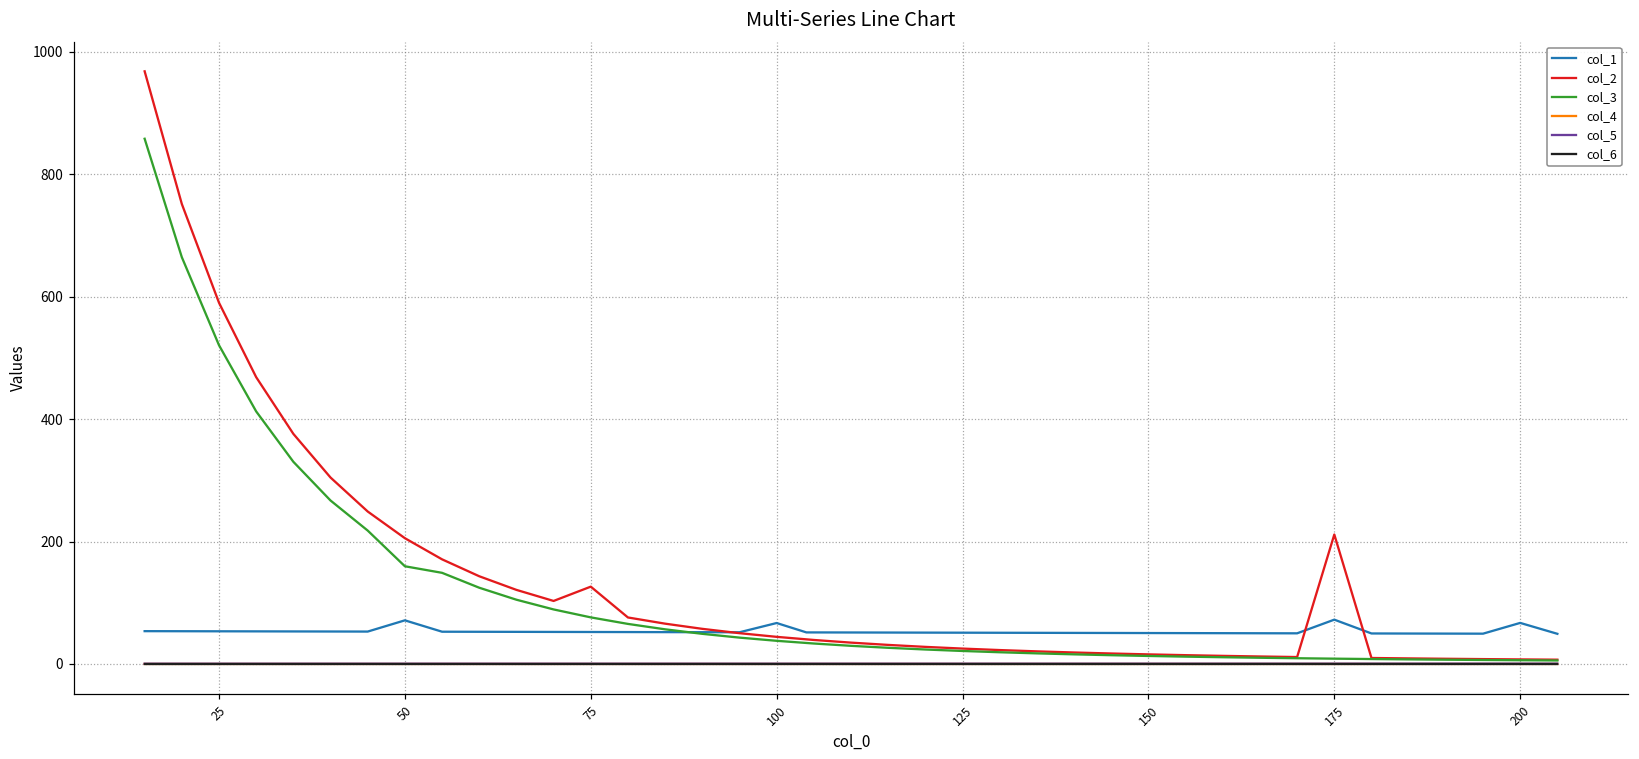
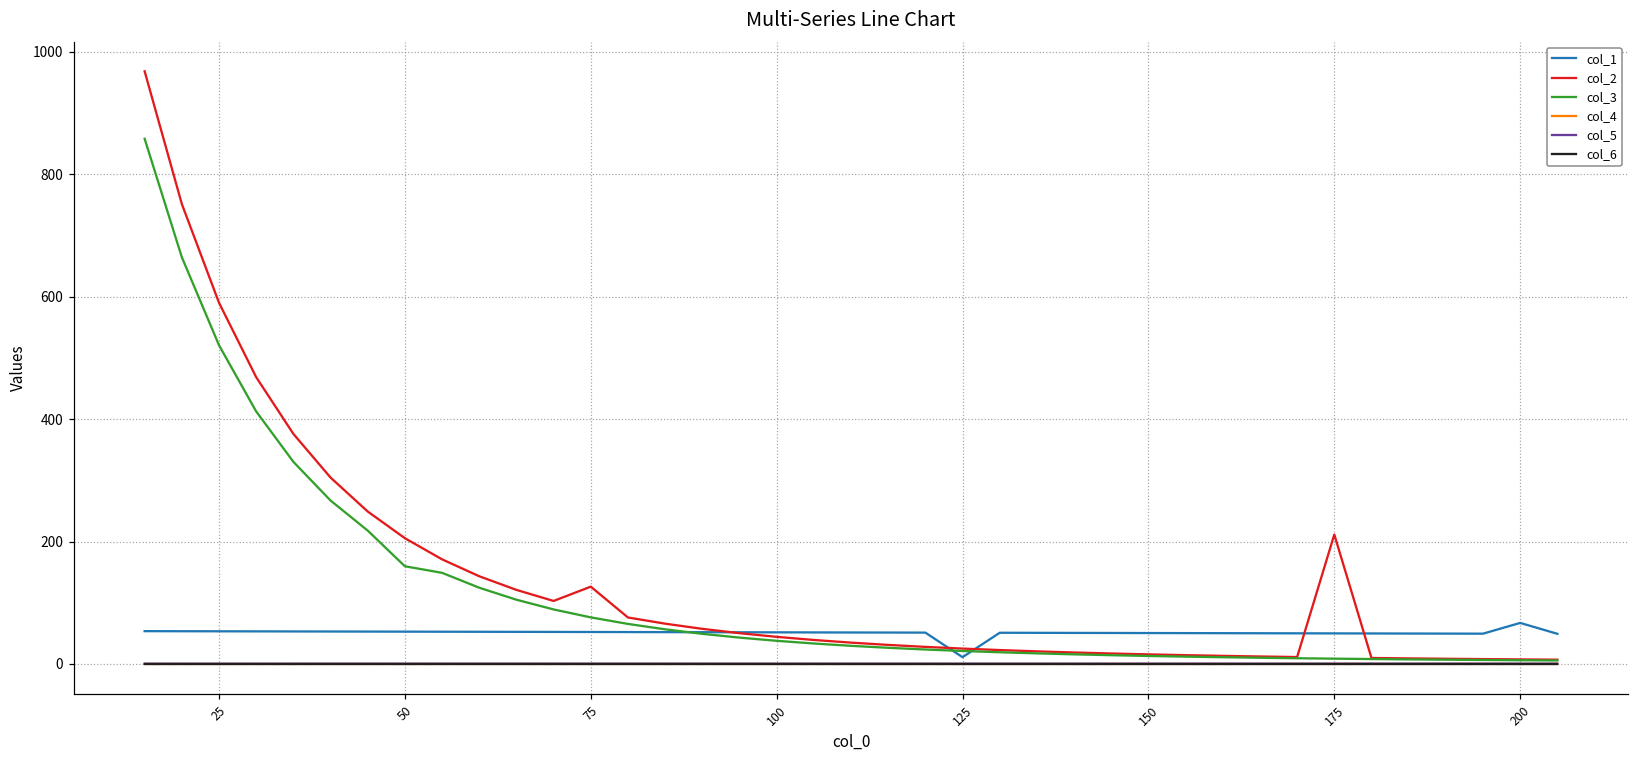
  {
    "col_1": {
      "25": 50,
-     "50": 70,
+     "50": 50,
      "75": 50,
-     "100": 70,
-     "125": 50,
+     "100": 50,
+     "125": 10,
      "150": 50,
-     "175": 70,
+     "175": 50,
      "200": 70
    },
    "col_2": {
      "25": 590,
      "50": 210,
      "75": 130,
      "100": 40,
      "175": 210
    },
    "col_3": {
      "25": 520,
      "50": 160,
      "75": 80,
      "100": 40,
      "175": 10
    }
  }
